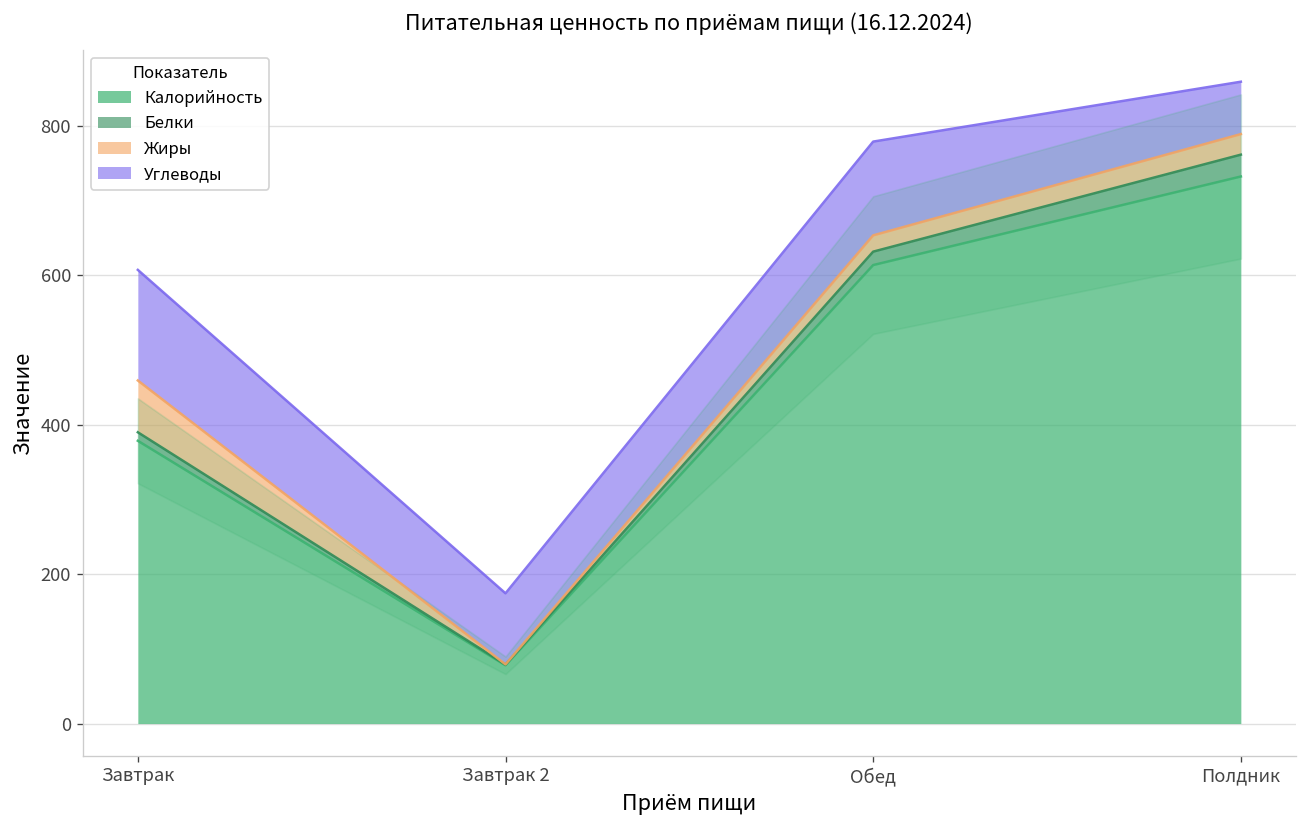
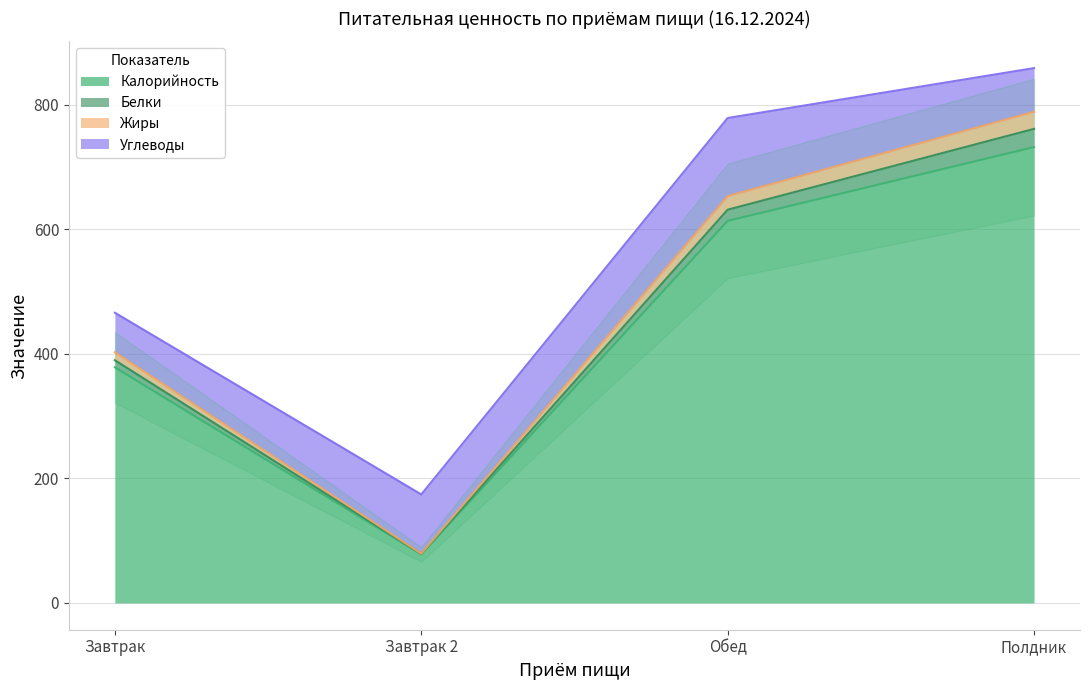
  {
    "Жиры": {
-     "Завтрак": 70,
+     "Завтрак": 10,
      "Обед": 20,
      "Полдник": 30
    },
    "Углеводы": {
-     "Завтрак": 150,
+     "Завтрак": 60,
      "Завтрак 2": 100,
      "Обед": 130,
      "Полдник": 70
    }
  }
